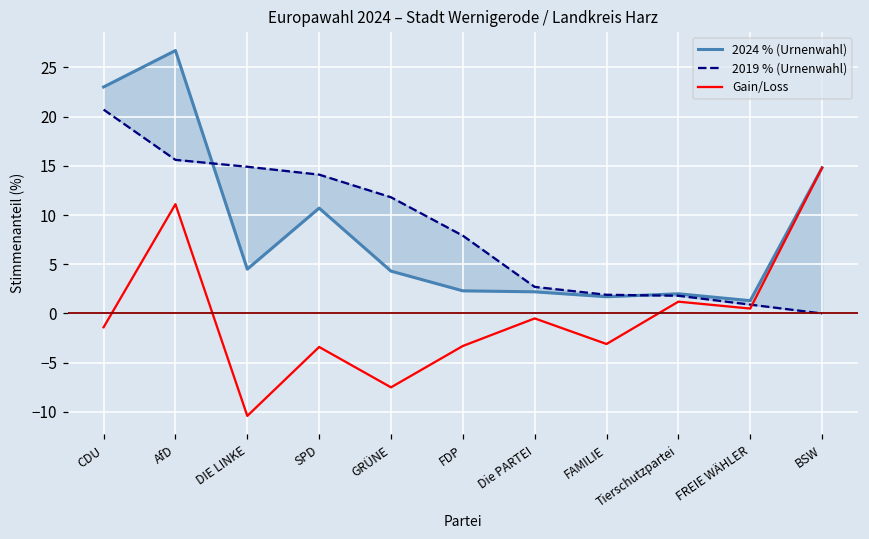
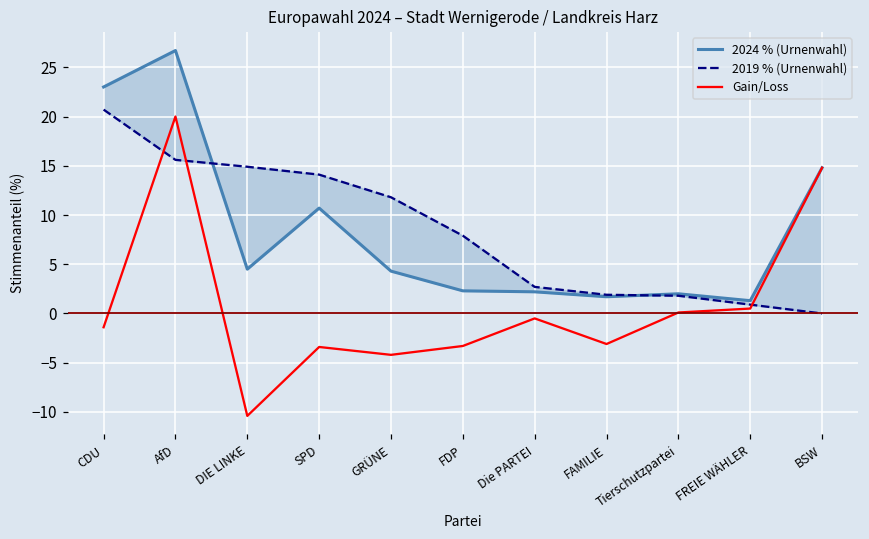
  {
    "2019 % (Urnenwahl)": {
      "CDU": 21,
      "AfD": 16,
      "FREIE WÄHLER": 1,
      "BSW": 0
    },
    "Gain/Loss": {
      "CDU": -1,
-     "AfD": 11,
+     "AfD": 20,
      "DIE LINKE": -10,
      "SPD": -3,
-     "GRÜNE": -8,
+     "GRÜNE": -4,
      "FDP": -3,
      "Die PARTEI": -1,
      "FAMILIE": -3,
-     "Tierschutzpartei": 1,
+     "Tierschutzpartei": 0,
      "FREIE WÄHLER": 1
    }
  }
